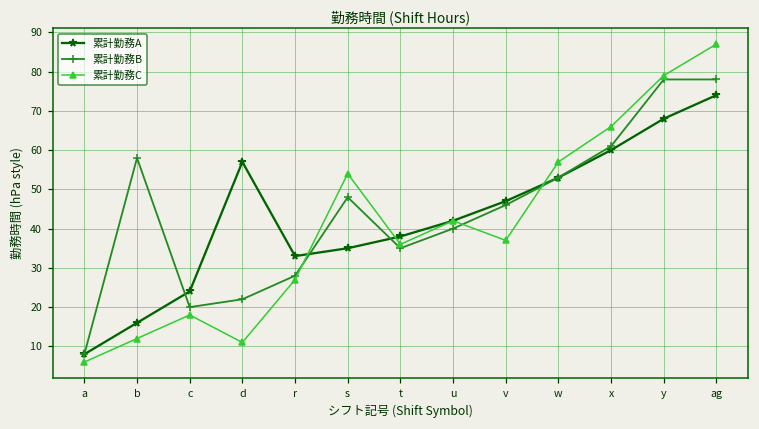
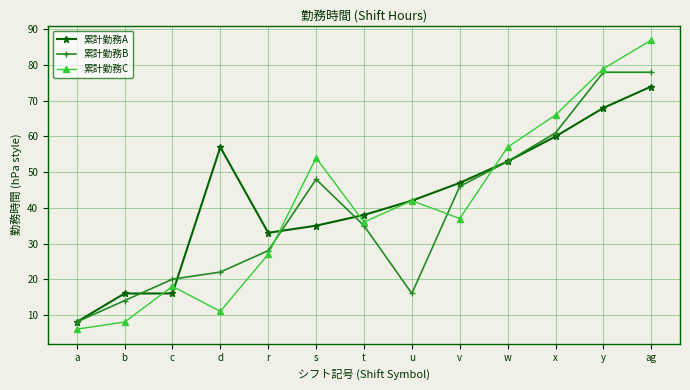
  {
    "累計勤務A": {
      "b": 16,
-     "c": 24,
+     "c": 16,
      "d": 57,
      "r": 33,
      "s": 35,
      "t": 38,
      "v": 47,
      "x": 60,
      "y": 68,
      "ag": 74
    },
    "累計勤務B": {
-     "b": 58,
+     "b": 14,
      "c": 20,
      "d": 22,
      "r": 28,
      "s": 48,
      "t": 35,
-     "u": 40,
+     "u": 16,
      "v": 46,
      "x": 61,
      "y": 78,
      "ag": 78
    },
    "累計勤務C": {
      "a": 6,
-     "b": 12,
+     "b": 8,
      "c": 18,
      "d": 11,
      "r": 27,
      "s": 54,
      "t": 36,
      "v": 37,
      "w": 57,
      "x": 66,
      "y": 79,
      "ag": 87
    }
  }
